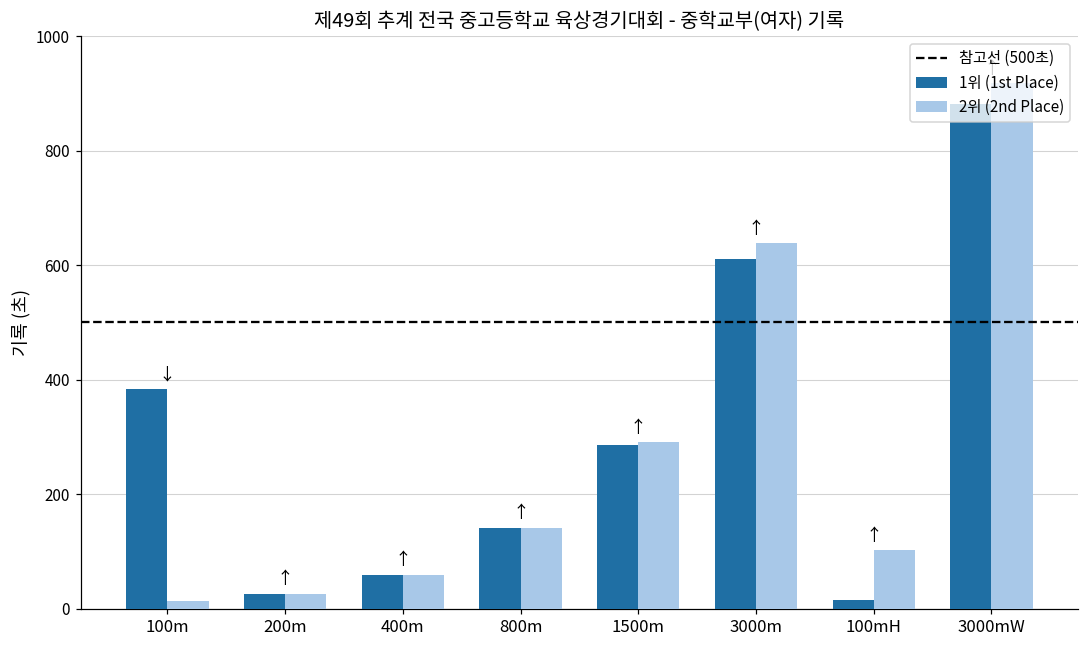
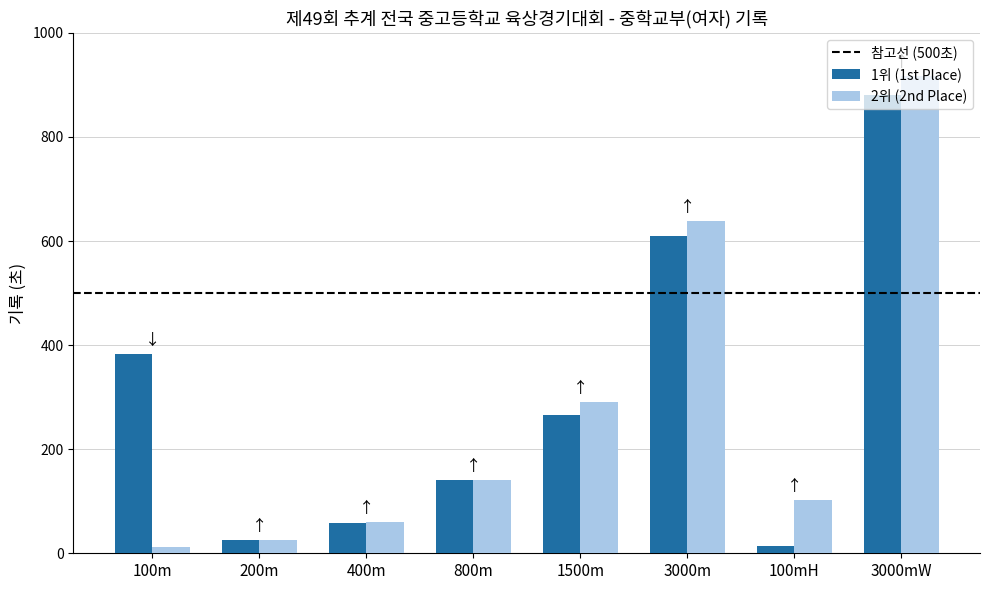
  {
    "1위 (1st Place)": {
      "100m": 380,
      "200m": 30,
      "400m": 60,
      "800m": 140,
-     "1500m": 290,
+     "1500m": 270,
      "3000m": 610,
      "100mH": 10
    },
    "2위 (2nd Place)": {
      "100m": 10,
      "200m": 30,
      "400m": 60,
      "800m": 140,
      "1500m": 290,
      "3000m": 640,
      "100mH": 100
    }
  }
